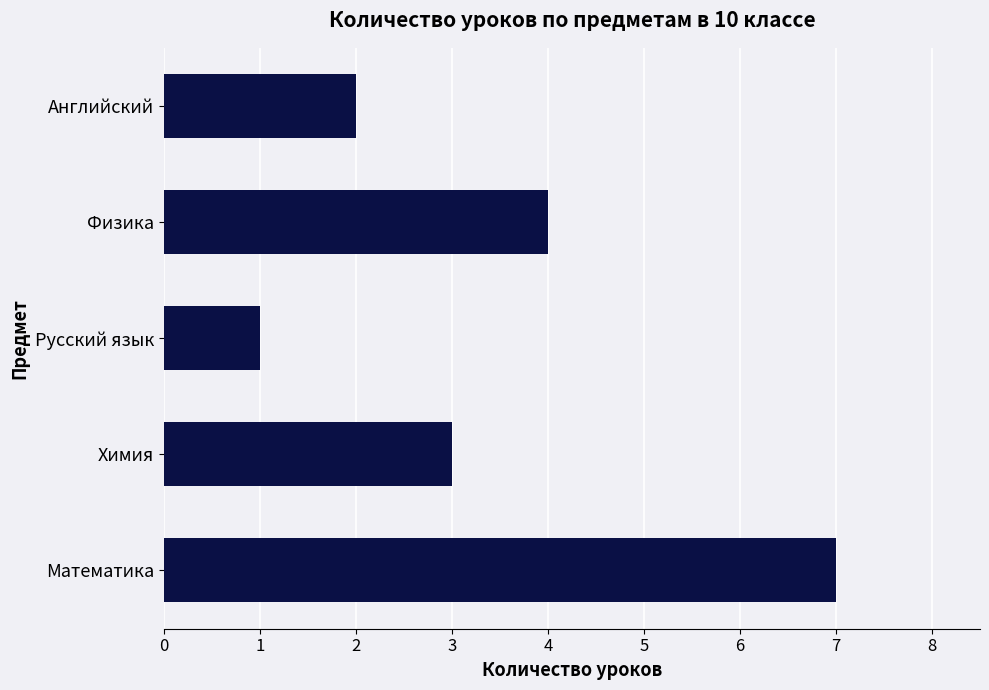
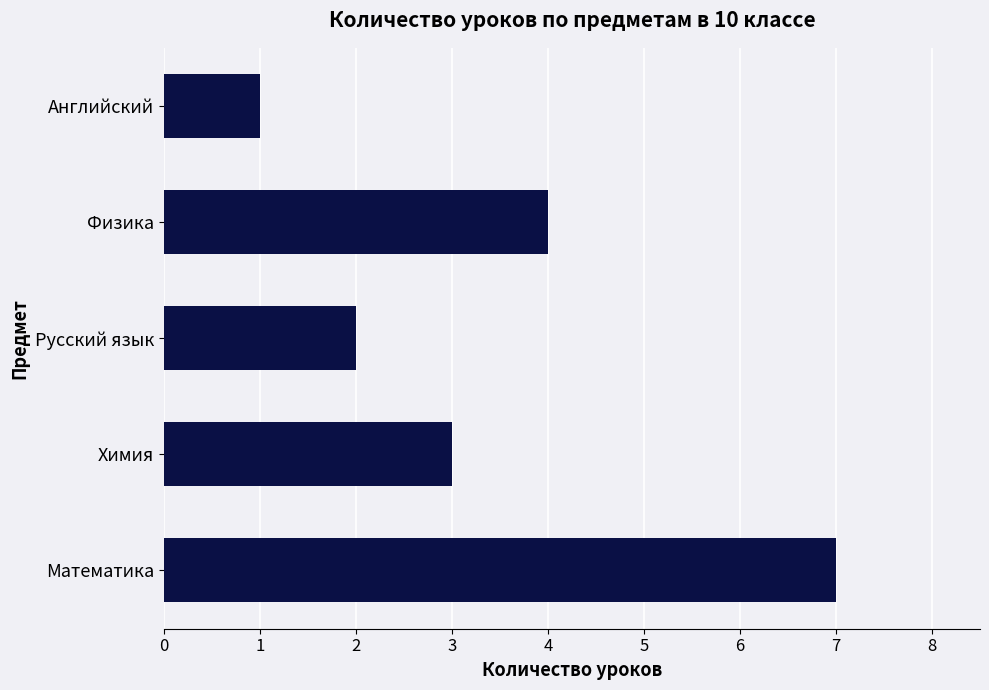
  {
-   "Английский": 2,
+   "Английский": 1,
    "Физика": 4,
-   "Русский язык": 1,
+   "Русский язык": 2,
    "Химия": 3,
    "Математика": 7
  }
